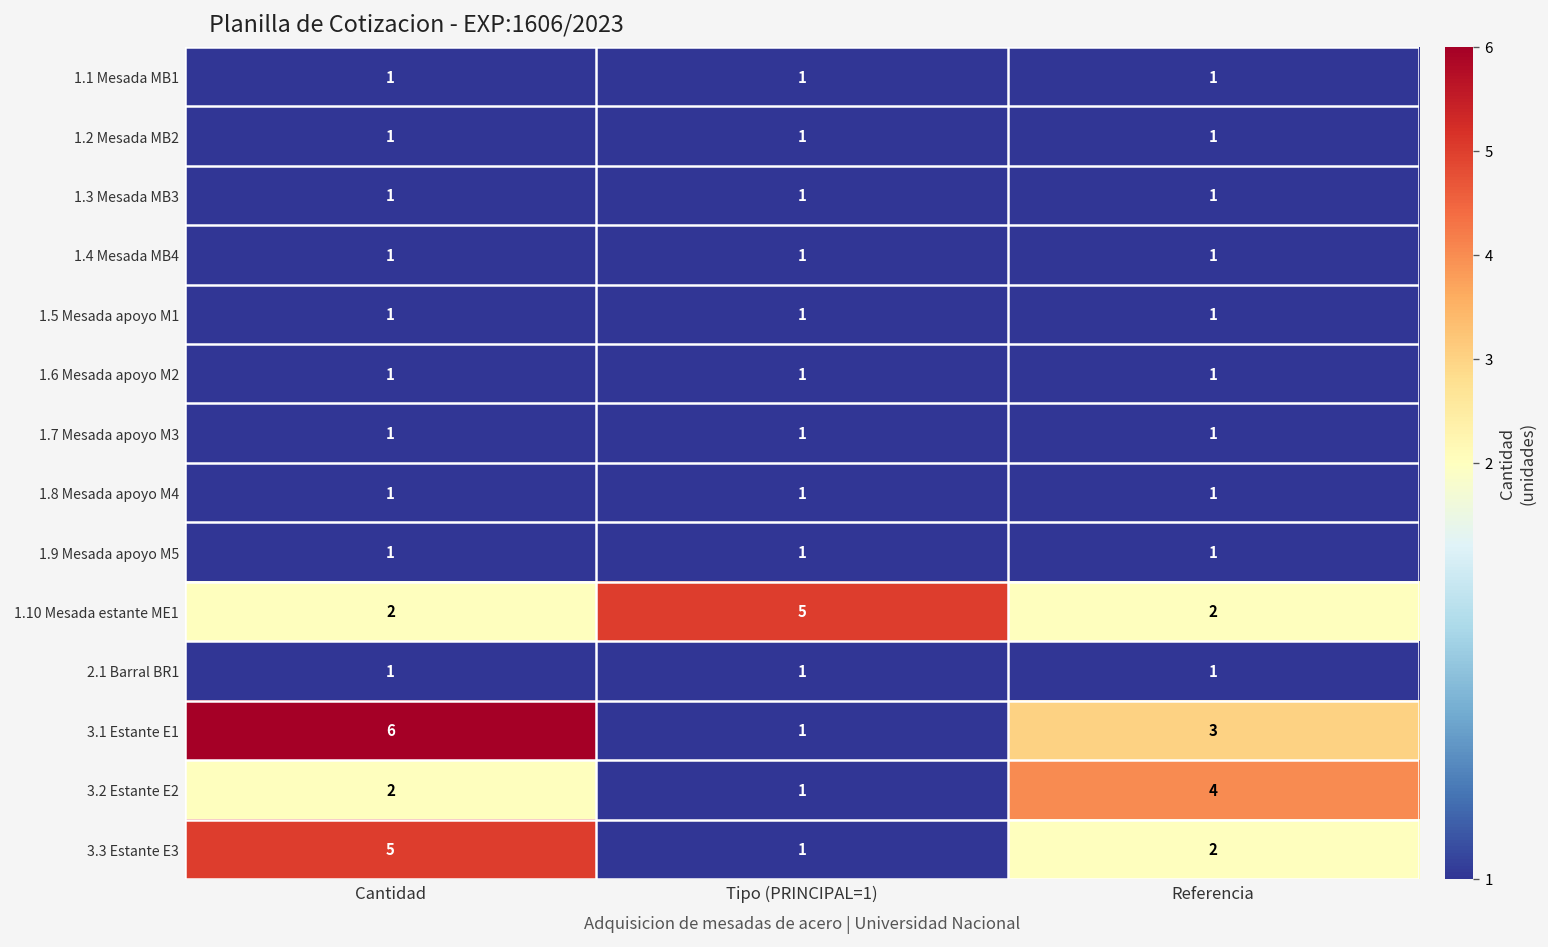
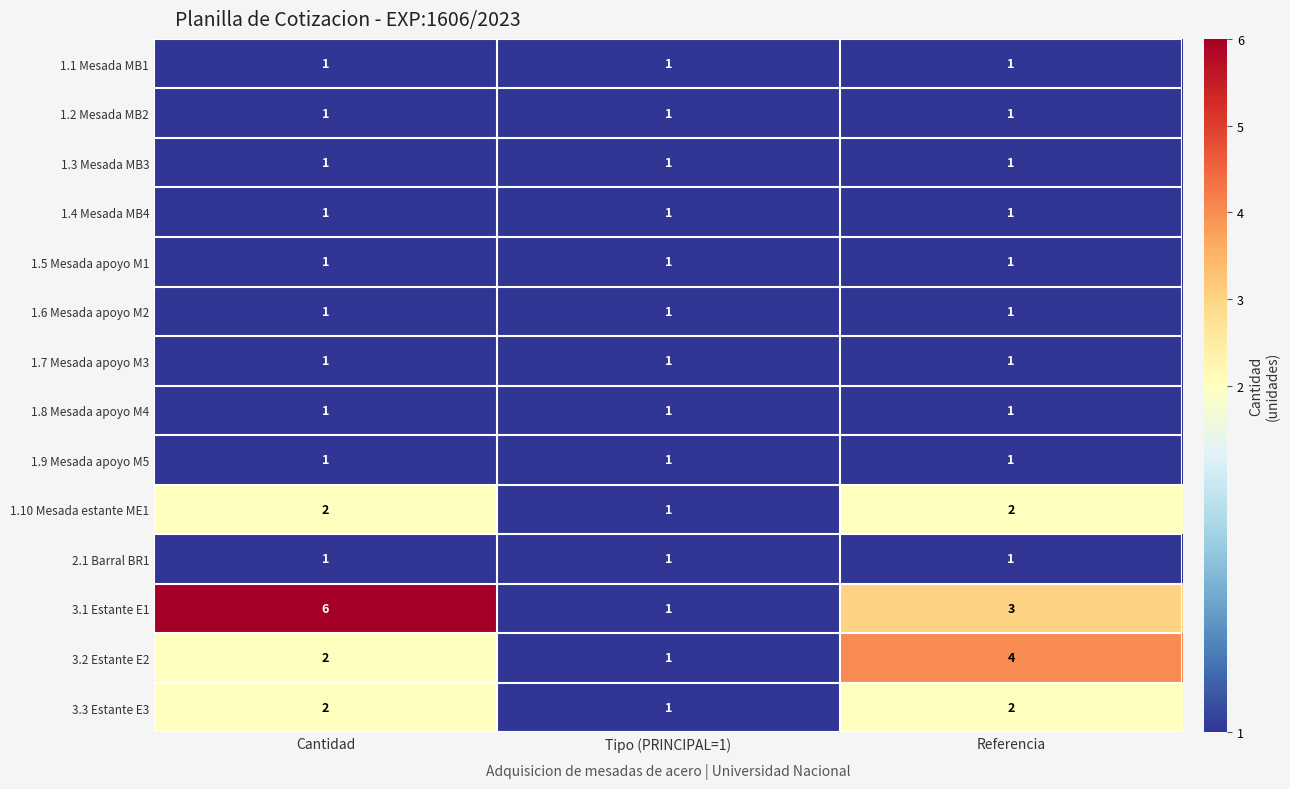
  {
    "1.1 Mesada MB1": {
      "Cantidad": 1,
      "Tipo (PRINCIPAL=1)": 1,
      "Referencia": 1
    },
    "1.2 Mesada MB2": {
      "Cantidad": 1,
      "Tipo (PRINCIPAL=1)": 1,
      "Referencia": 1
    },
    "1.3 Mesada MB3": {
      "Cantidad": 1,
      "Tipo (PRINCIPAL=1)": 1,
      "Referencia": 1
    },
    "1.4 Mesada MB4": {
      "Cantidad": 1,
      "Tipo (PRINCIPAL=1)": 1,
      "Referencia": 1
    },
    "1.5 Mesada apoyo M1": {
      "Cantidad": 1,
      "Tipo (PRINCIPAL=1)": 1,
      "Referencia": 1
    },
    "1.6 Mesada apoyo M2": {
      "Cantidad": 1,
      "Tipo (PRINCIPAL=1)": 1,
      "Referencia": 1
    },
    "1.7 Mesada apoyo M3": {
      "Cantidad": 1,
      "Tipo (PRINCIPAL=1)": 1,
      "Referencia": 1
    },
    "1.8 Mesada apoyo M4": {
      "Cantidad": 1,
      "Tipo (PRINCIPAL=1)": 1,
      "Referencia": 1
    },
    "1.9 Mesada apoyo M5": {
      "Cantidad": 1,
      "Tipo (PRINCIPAL=1)": 1,
      "Referencia": 1
    },
    "1.10 Mesada estante ME1": {
      "Cantidad": 2,
-     "Tipo (PRINCIPAL=1)": 5,
+     "Tipo (PRINCIPAL=1)": 1,
      "Referencia": 2
    },
    "2.1 Barral BR1": {
      "Cantidad": 1,
      "Tipo (PRINCIPAL=1)": 1,
      "Referencia": 1
    },
    "3.1 Estante E1": {
      "Cantidad": 6,
      "Tipo (PRINCIPAL=1)": 1,
      "Referencia": 3
    },
    "3.2 Estante E2": {
      "Cantidad": 2,
      "Tipo (PRINCIPAL=1)": 1,
      "Referencia": 4
    },
    "3.3 Estante E3": {
-     "Cantidad": 5,
+     "Cantidad": 2,
      "Tipo (PRINCIPAL=1)": 1,
      "Referencia": 2
    }
  }
